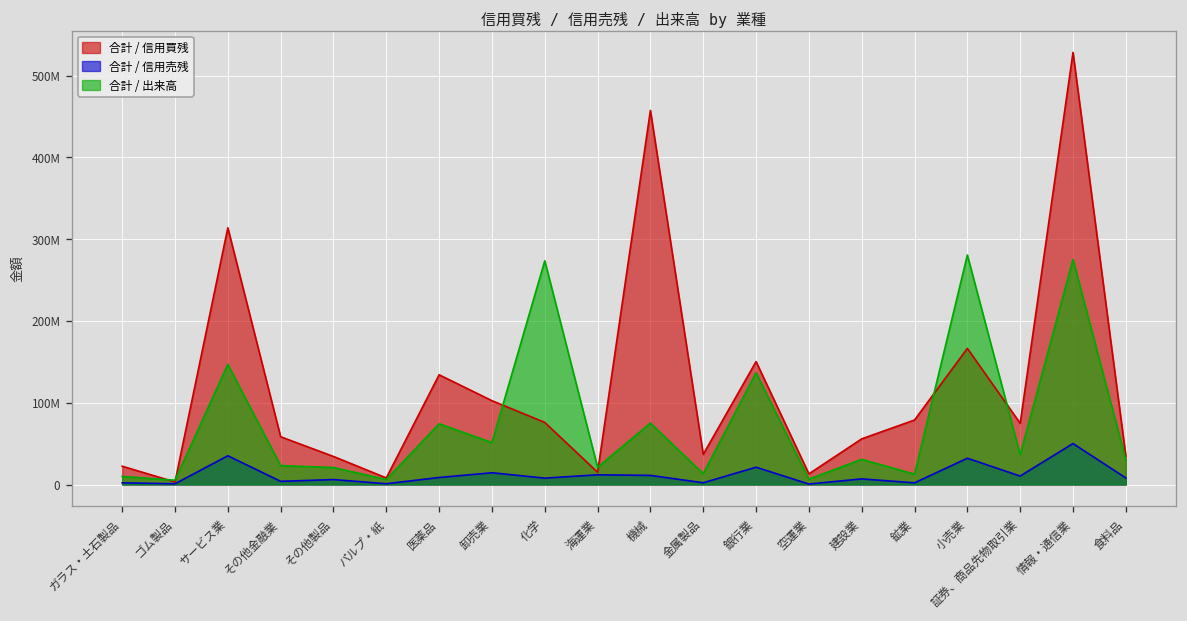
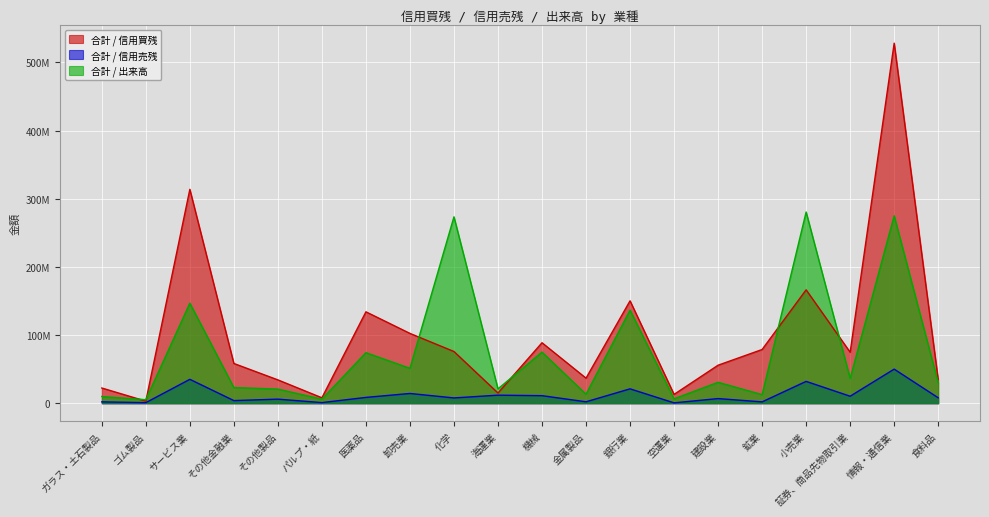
  {
    "合計 / 信用買残": {
      "ガラス・土石製品": 20000000,
      "サービス業": 310000000,
      "その他金融業": 60000000,
      "その他製品": 30000000,
      "医薬品": 130000000,
      "卸売業": 100000000,
      "化学": 80000000,
-     "機械": 460000000,
+     "機械": 90000000,
      "金属製品": 40000000,
      "銀行業": 150000000,
      "空運業": 10000000,
      "建設業": 60000000,
      "鉱業": 80000000,
      "小売業": 170000000,
      "証券、商品先物取引業": 70000000,
      "情報・通信業": 530000000,
      "食料品": 30000000
    },
    "合計 / 信用売残": {
      "ガラス・土石製品": 0,
      "サービス業": 40000000,
      "その他金融業": 0,
      "その他製品": 10000000,
      "パルプ・紙": 0,
      "医薬品": 10000000,
      "卸売業": 10000000,
      "化学": 10000000,
      "機械": 10000000,
      "金属製品": 0,
      "銀行業": 20000000,
      "空運業": 0,
      "建設業": 10000000,
      "鉱業": 0,
      "小売業": 30000000,
      "証券、商品先物取引業": 10000000,
      "情報・通信業": 50000000,
      "食料品": 10000000
    },
    "合計 / 出来高": {
      "ガラス・土石製品": 10000000,
      "サービス業": 150000000,
      "その他金融業": 20000000,
      "その他製品": 20000000,
      "医薬品": 70000000,
      "卸売業": 50000000,
      "化学": 270000000,
      "海運業": 20000000,
      "機械": 80000000,
      "金属製品": 10000000,
      "銀行業": 140000000,
      "空運業": 10000000,
      "建設業": 30000000,
      "鉱業": 10000000,
      "小売業": 280000000,
      "証券、商品先物取引業": 40000000,
      "情報・通信業": 280000000,
      "食料品": 30000000
    }
  }
